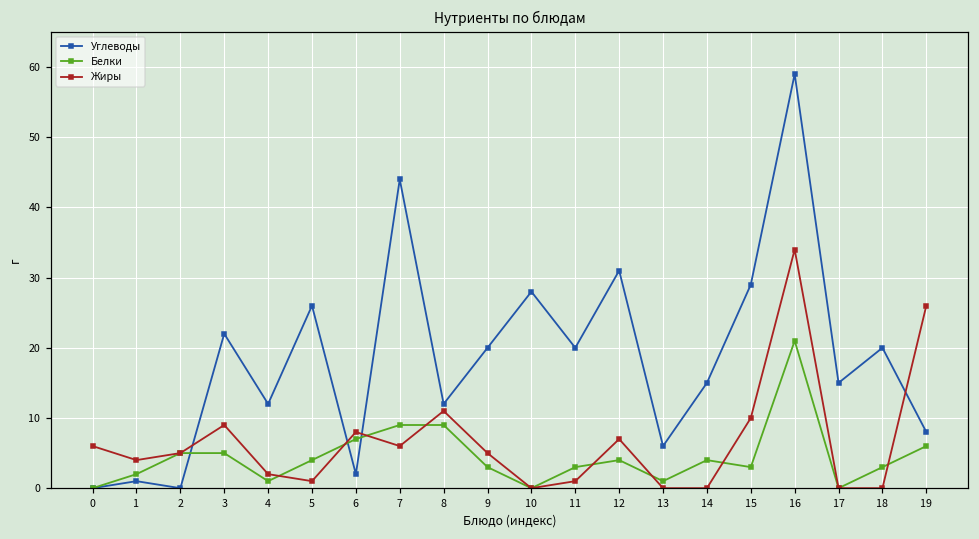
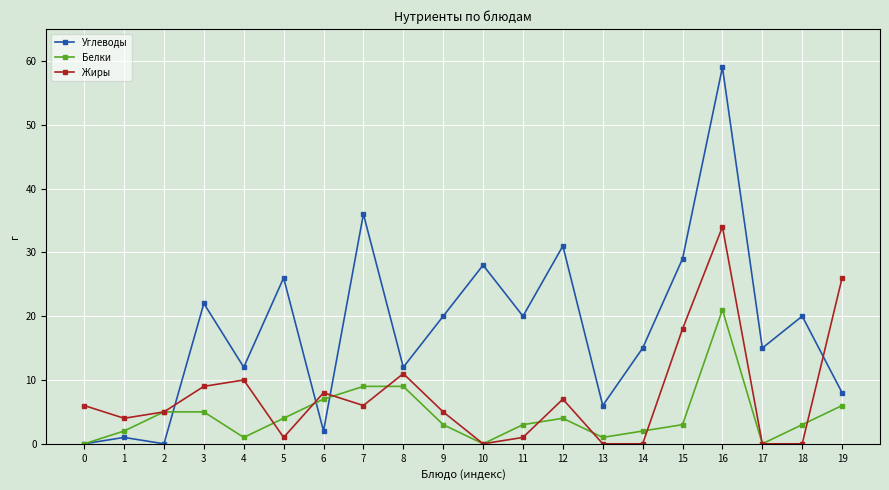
  {
    "Углеводы": {
      "1": 1,
      "2": 0,
      "3": 22,
      "4": 12,
      "5": 26,
      "6": 2,
-     "7": 44,
+     "7": 36,
      "8": 12,
      "9": 20,
      "10": 28,
      "11": 20,
      "12": 31,
      "13": 6,
      "14": 15,
      "15": 29,
      "16": 59,
      "17": 15,
      "18": 20,
      "19": 8
    },
    "Белки": {
      "1": 2,
      "3": 5,
      "4": 1,
      "5": 4,
      "6": 7,
      "7": 9,
      "8": 9,
      "9": 3,
      "11": 3,
      "12": 4,
      "13": 1,
-     "14": 4,
+     "14": 2,
      "15": 3,
      "16": 21,
      "18": 3,
      "19": 6
    },
    "Жиры": {
      "0": 6,
      "1": 4,
      "3": 9,
-     "4": 2,
+     "4": 10,
      "5": 1,
      "6": 8,
      "7": 6,
      "8": 11,
      "9": 5,
      "11": 1,
      "12": 7,
      "13": 0,
      "14": 0,
-     "15": 10,
+     "15": 18,
      "16": 34,
      "18": 0,
      "19": 26
    }
  }
